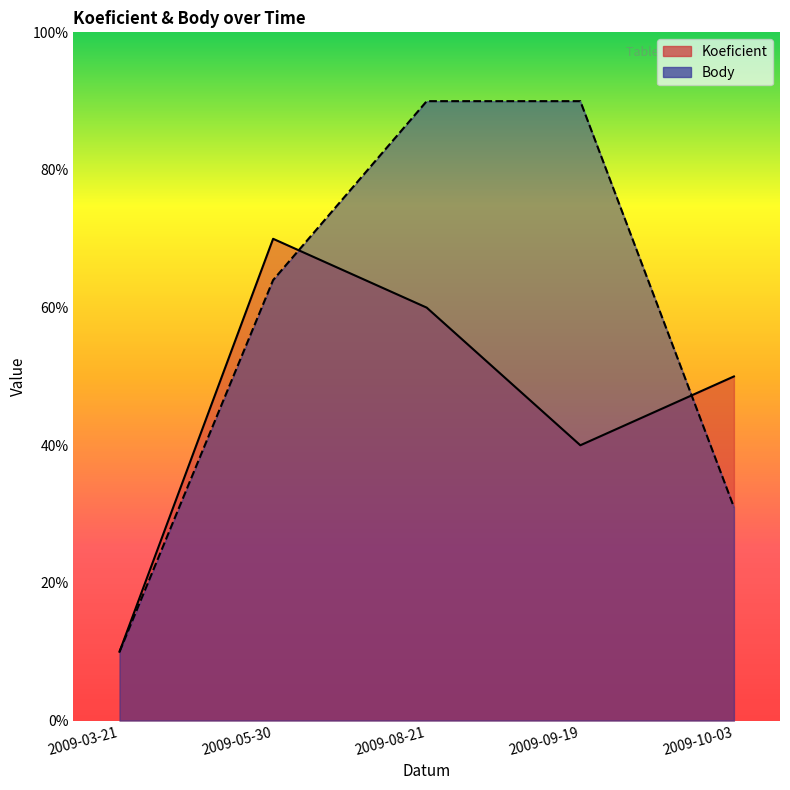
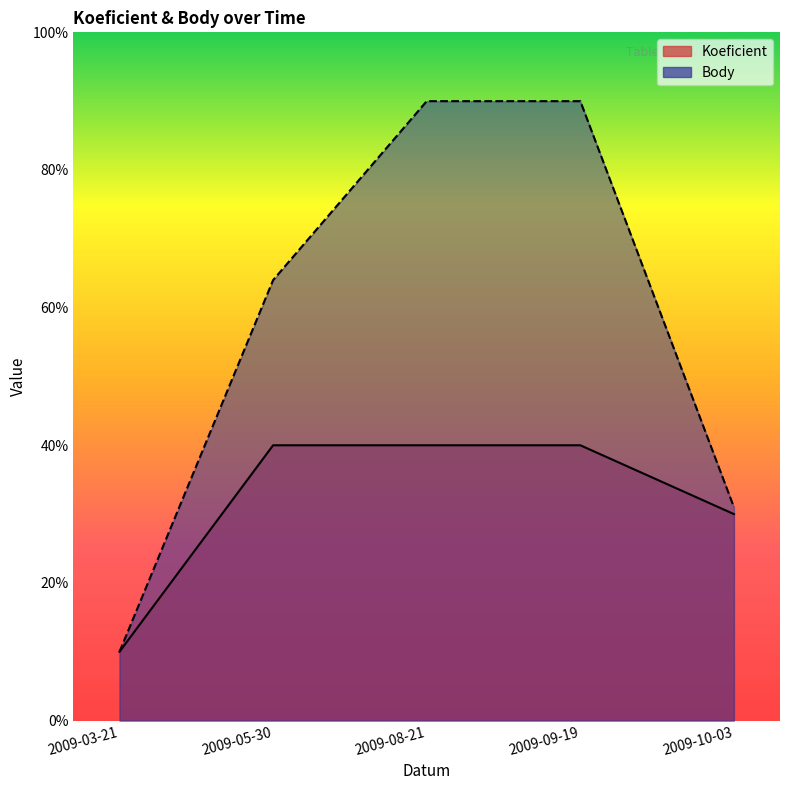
  {
    "Koeficient": {
-     "2009-05-30": "70%",
-     "2009-08-21": "60%",
+     "2009-05-30": "40%",
+     "2009-08-21": "40%",
      "2009-09-19": "40%",
-     "2009-10-03": "50%"
+     "2009-10-03": "30%"
    },
    "Body": {
      "2009-05-30": "64%",
      "2009-08-21": "90%",
      "2009-09-19": "90%",
      "2009-10-03": "31%"
    }
  }
